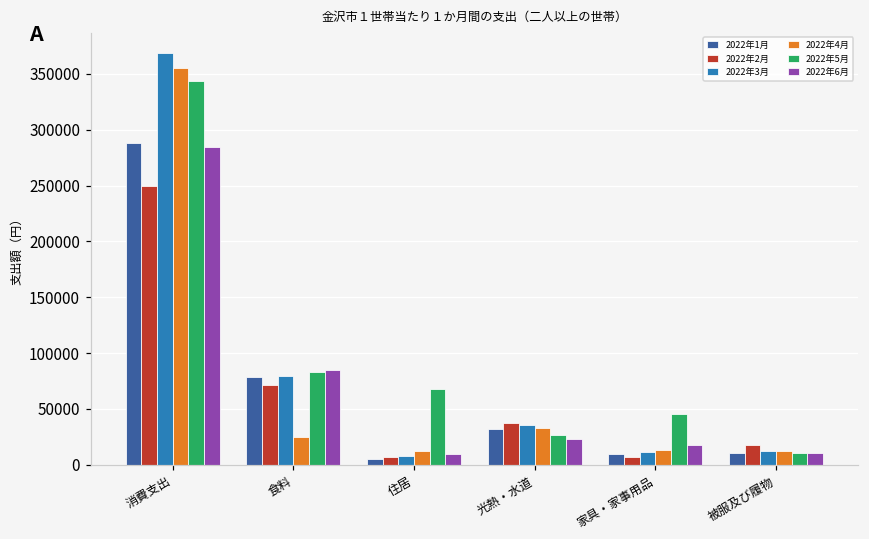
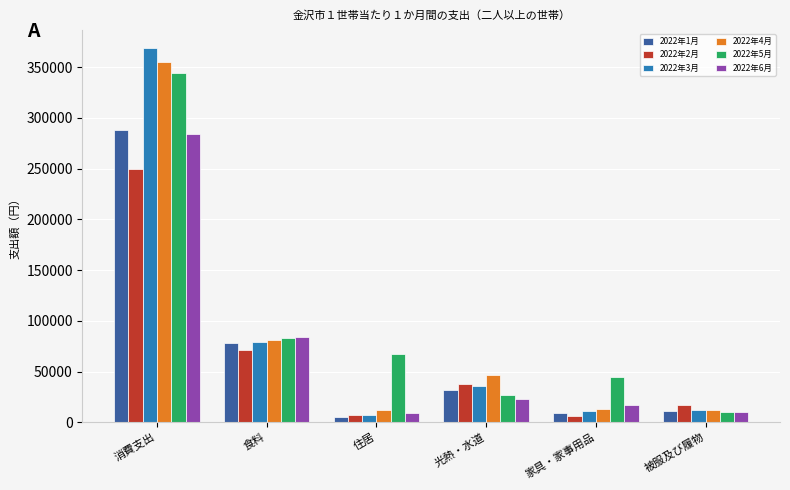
  {
    "2022年2月": {
      "消費支出": 249000,
      "食料": 72000,
      "住居": 7000,
      "光熱・水道": 38000,
      "家具・家事用品": 6000,
      "被服及び履物": 17000
    },
    "2022年4月": {
      "消費支出": 355000,
-     "食料": 25000,
+     "食料": 81000,
      "住居": 12000,
-     "光熱・水道": 32000,
+     "光熱・水道": 47000,
      "家具・家事用品": 13000,
      "被服及び履物": 12000
    },
    "2022年5月": {
      "消費支出": 344000,
      "食料": 83000,
      "住居": 68000,
      "光熱・水道": 27000,
      "家具・家事用品": 45000,
      "被服及び履物": 10000
    },
    "2022年6月": {
      "消費支出": 285000,
      "食料": 84000,
      "住居": 9000,
      "光熱・水道": 23000,
      "家具・家事用品": 18000,
      "被服及び履物": 11000
    }
  }
